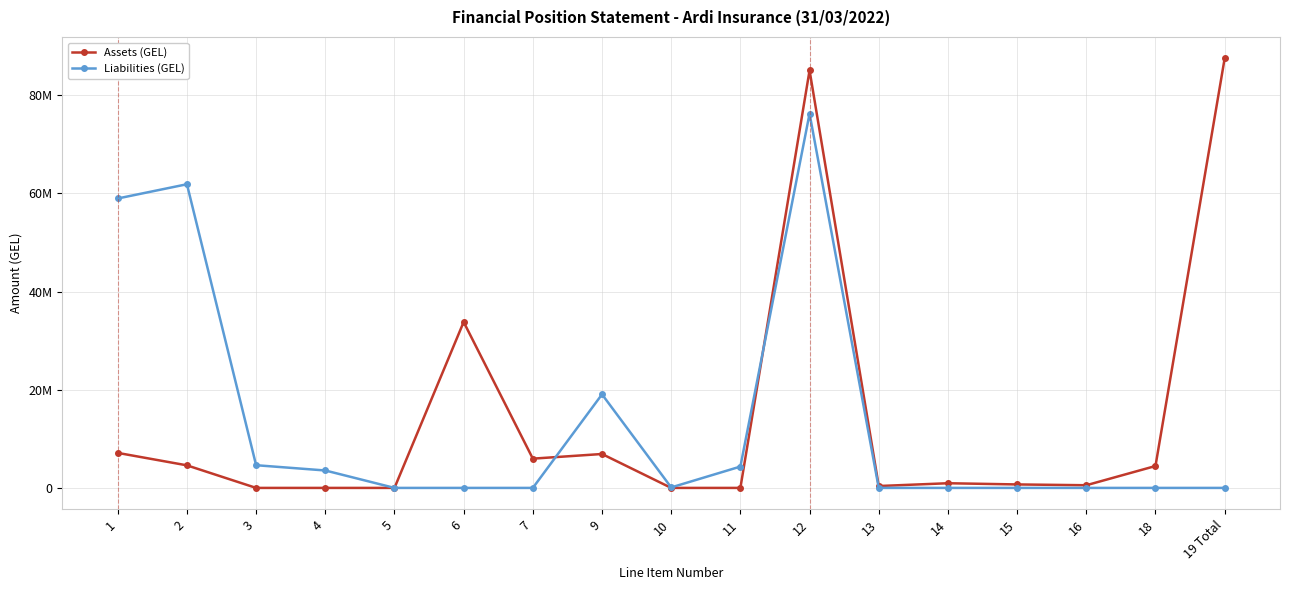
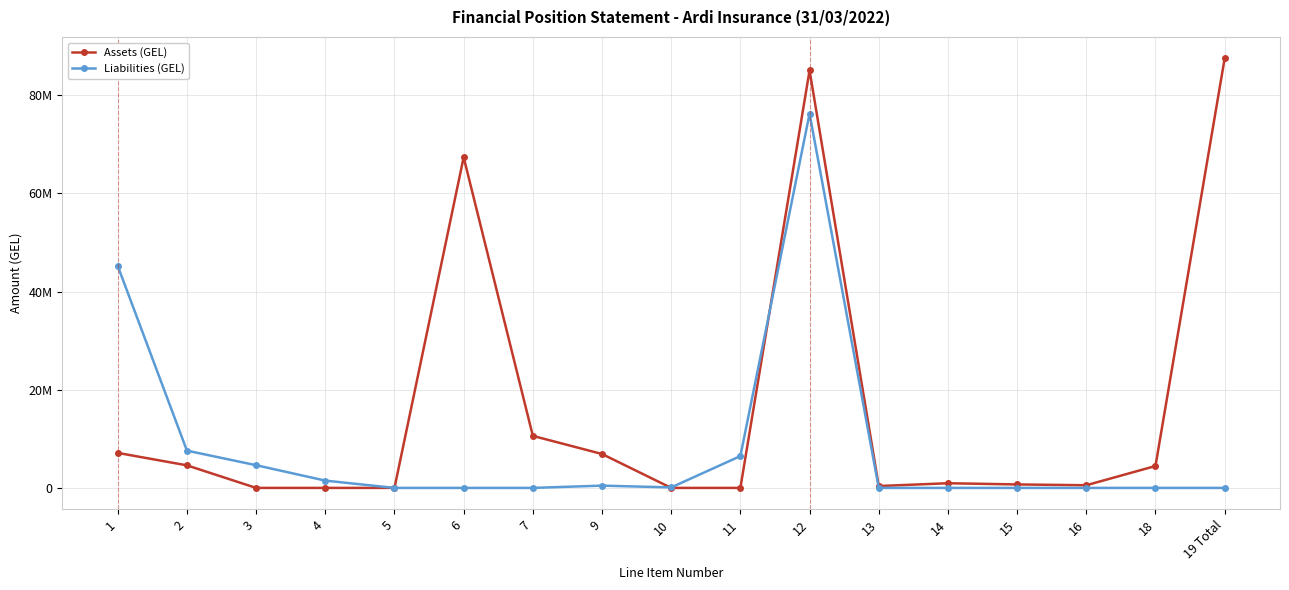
  {
    "Assets (GEL)": {
      "1": 7000000,
      "2": 5000000,
      "3": 0,
      "4": 0,
-     "6": 34000000,
-     "7": 6000000,
+     "6": 67000000,
+     "7": 11000000,
      "9": 7000000,
      "11": 0,
      "12": 85000000,
      "14": 1000000,
      "15": 1000000,
      "16": 1000000,
      "18": 4000000,
      "19 Total": 87000000
    },
    "Liabilities (GEL)": {
-     "1": 59000000,
-     "2": 62000000,
+     "1": 45000000,
+     "2": 8000000,
      "3": 5000000,
-     "4": 4000000,
+     "4": 1000000,
      "6": 0,
      "7": 0,
-     "9": 19000000,
-     "11": 4000000,
+     "9": 0,
+     "11": 6000000,
      "12": 76000000,
      "14": 0,
      "15": 0,
      "16": 0,
      "18": 0,
      "19 Total": 0
    }
  }
